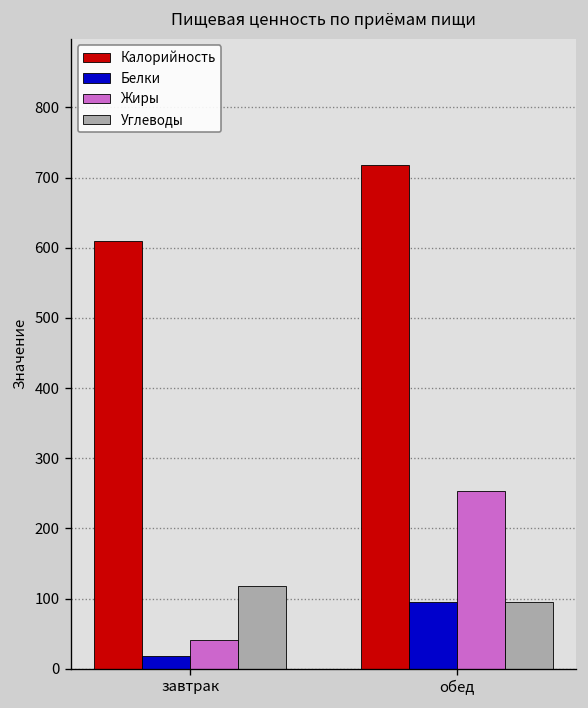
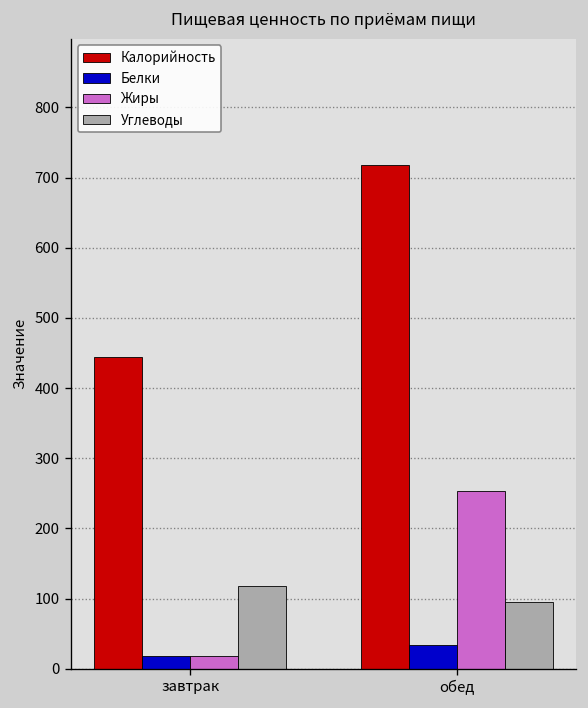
  {
    "Калорийность": {
-     "завтрак": 610,
+     "завтрак": 440,
      "обед": 720
    },
    "Белки": {
      "завтрак": 20,
-     "обед": 100
+     "обед": 30
    },
    "Жиры": {
-     "завтрак": 40,
+     "завтрак": 20,
      "обед": 250
    },
    "Углеводы": {
      "завтрак": 120,
      "обед": 100
    }
  }
